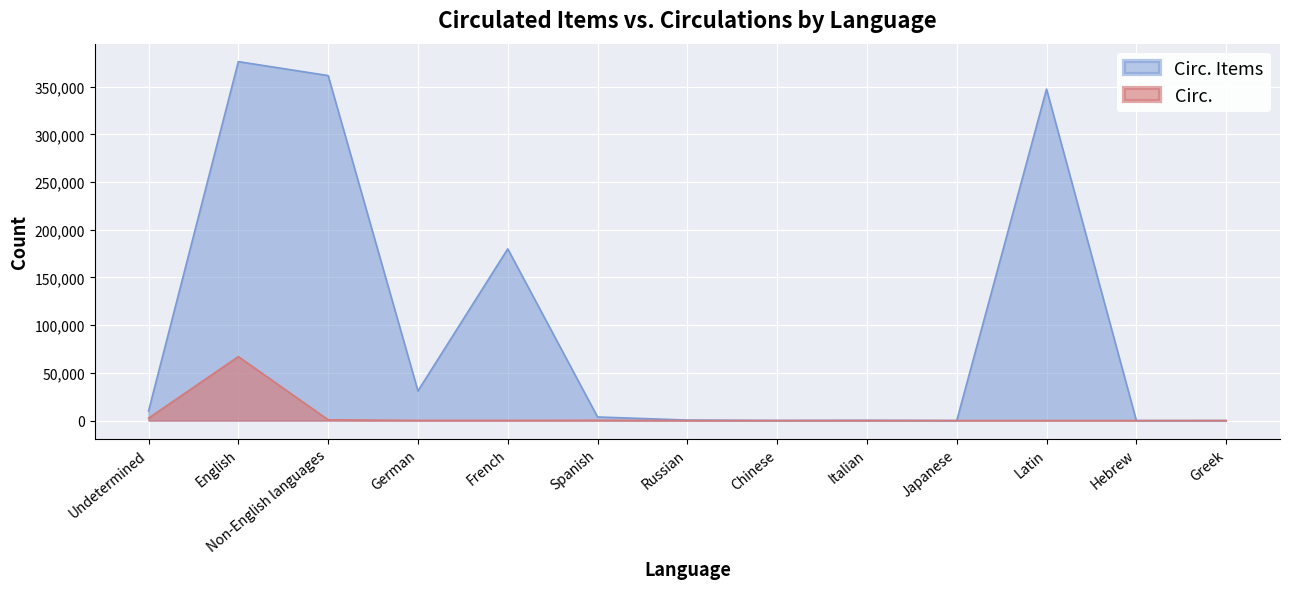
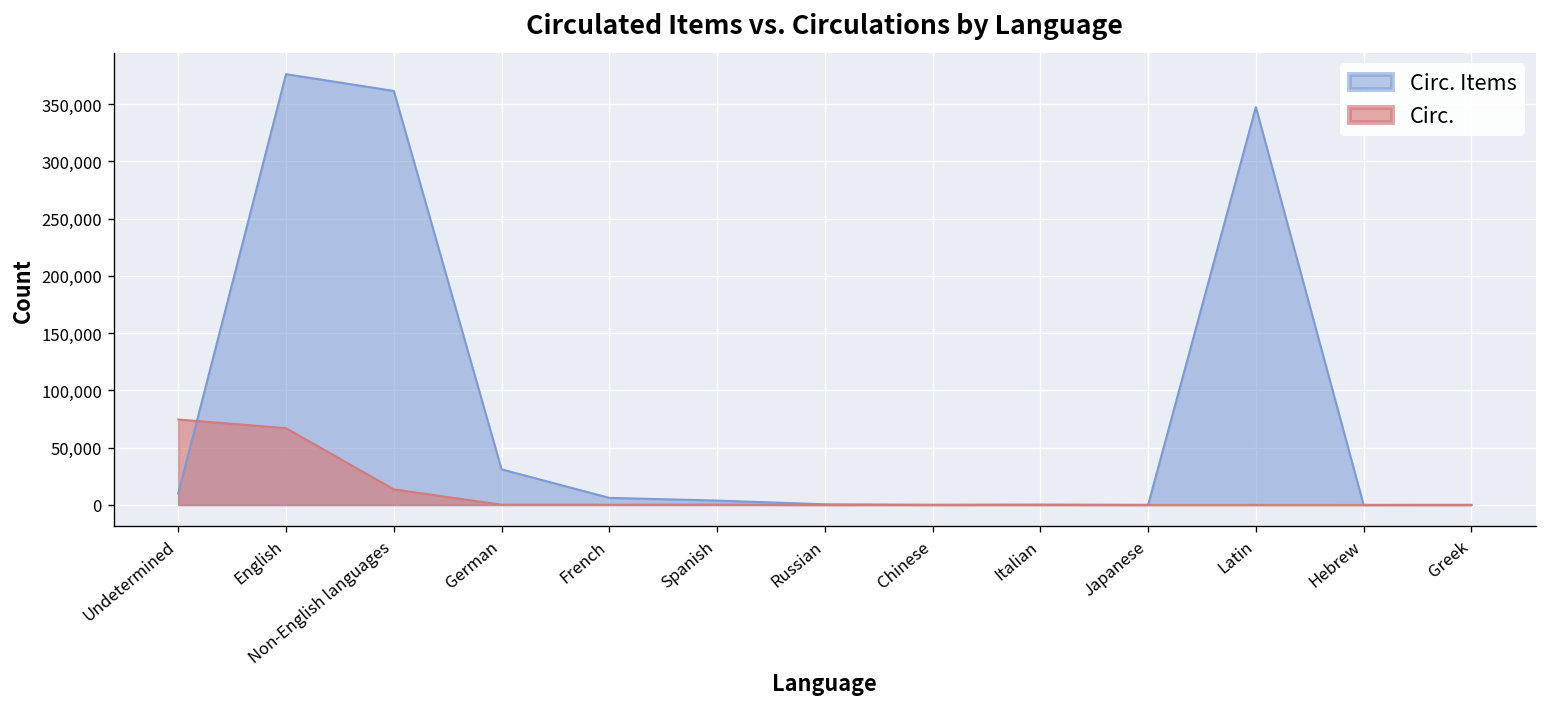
  {
    "Circ. Items": {
      "Undetermined": "10,000",
      "English": "380,000",
      "Non-English languages": "360,000",
      "German": "30,000",
-     "French": "180,000",
+     "French": "10,000",
      "Spanish": "0",
      "Latin": "350,000"
    },
    "Circ.": {
-     "Undetermined": "0",
+     "Undetermined": "70,000",
      "English": "70,000",
-     "Non-English languages": "0",
+     "Non-English languages": "10,000",
      "German": "0",
      "French": "0",
      "Spanish": "0",
      "Latin": "0"
    }
  }
